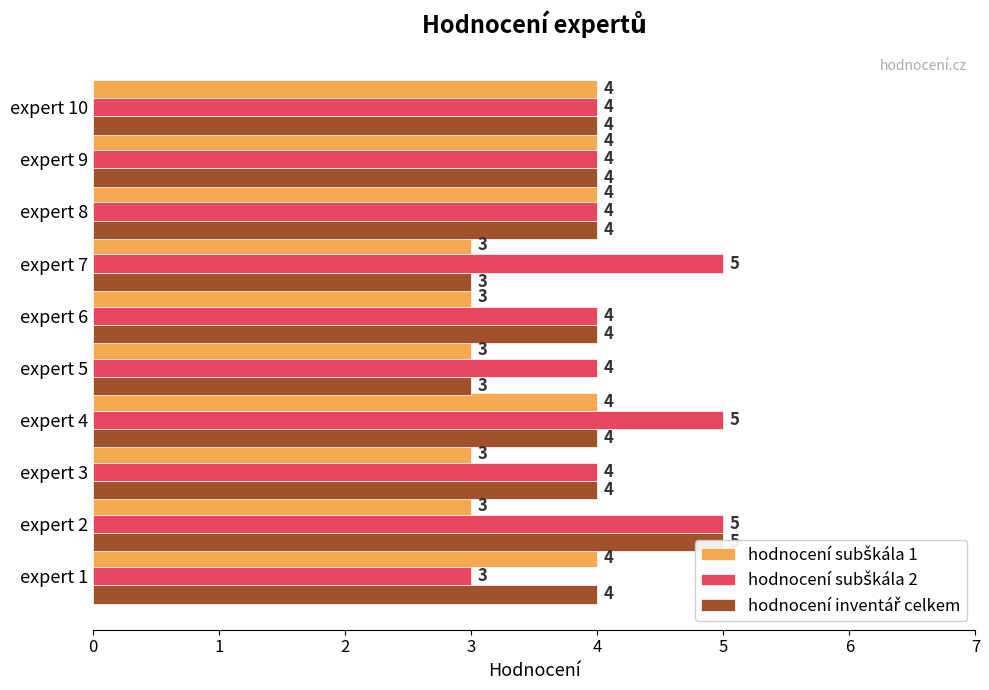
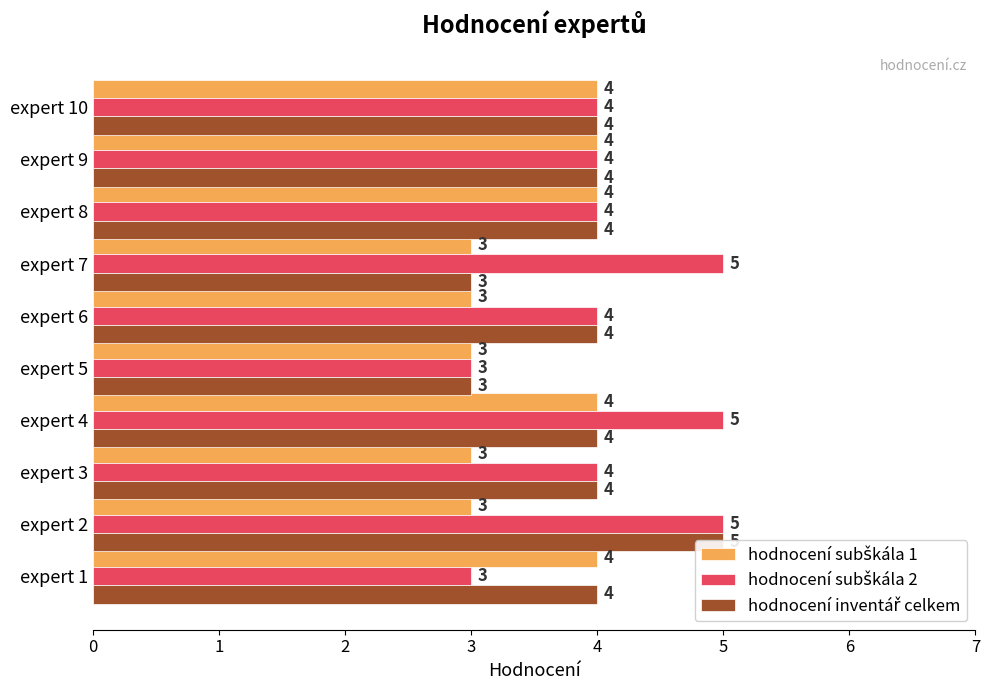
  {
    "hodnocení subškála 1": {
      "expert 10": 4,
      "expert 9": 4,
      "expert 8": 4,
      "expert 7": 3,
      "expert 6": 3,
      "expert 5": 3,
      "expert 4": 4,
      "expert 3": 3,
      "expert 2": 3,
      "expert 1": 4
    },
    "hodnocení subškála 2": {
      "expert 10": 4,
      "expert 9": 4,
      "expert 8": 4,
      "expert 7": 5,
      "expert 6": 4,
-     "expert 5": 4,
+     "expert 5": 3,
      "expert 4": 5,
      "expert 3": 4,
      "expert 2": 5,
      "expert 1": 3
    },
    "hodnocení inventář celkem": {
      "expert 10": 4,
      "expert 9": 4,
      "expert 8": 4,
      "expert 7": 3,
      "expert 6": 4,
      "expert 5": 3,
      "expert 4": 4,
      "expert 3": 4,
      "expert 1": 4
    }
  }
